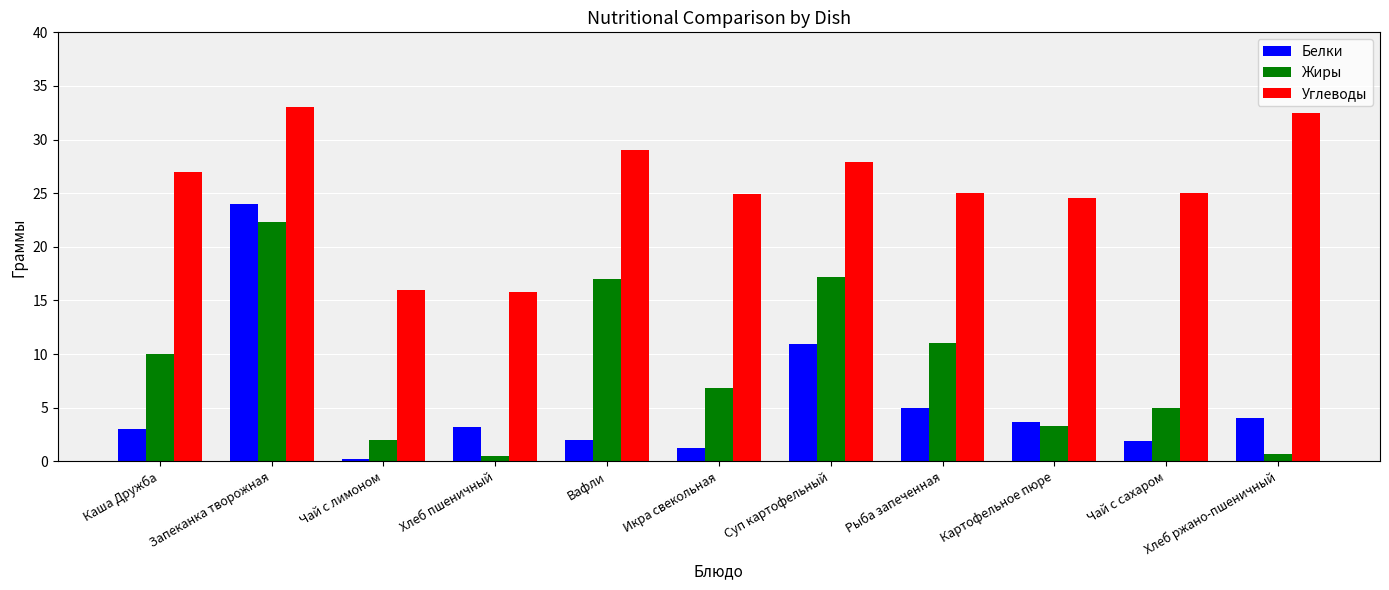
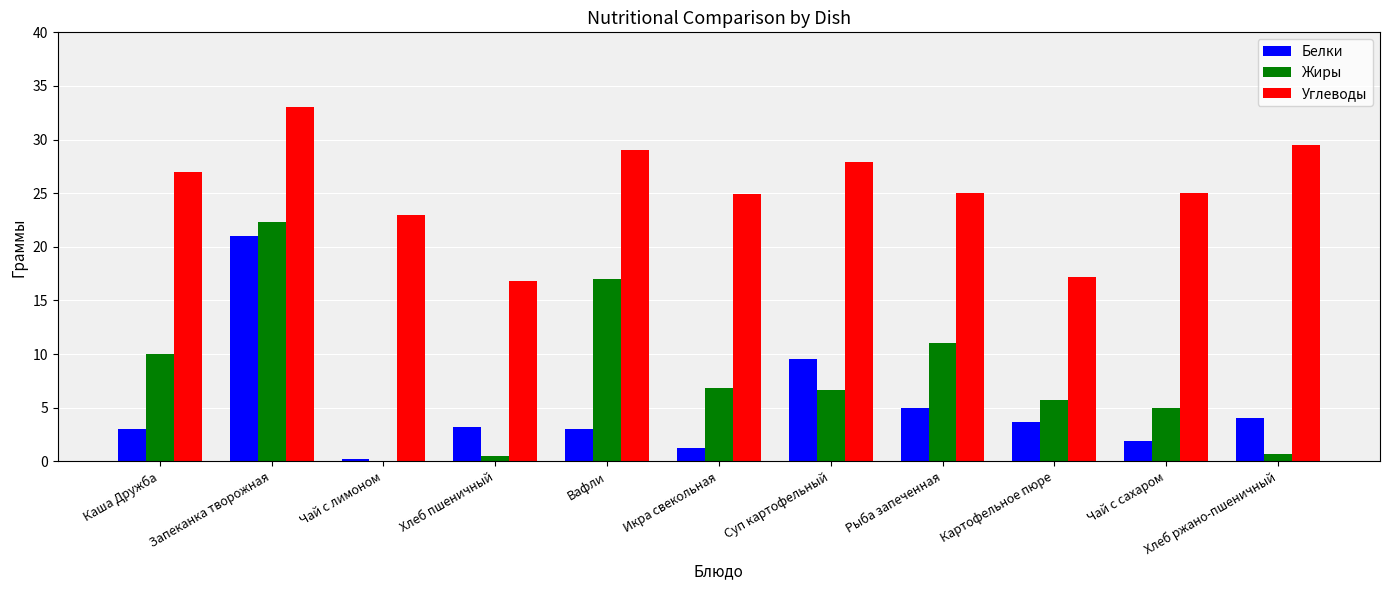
  {
    "Белки": {
      "Каша Дружба": 3.0,
-     "Запеканка творожная": 24,
+     "Запеканка творожная": 21,
      "Хлеб пшеничный": 3.2,
-     "Вафли": 2,
+     "Вафли": 3,
      "Икра свекольная": 1.2,
-     "Суп картофельный": 10.9,
+     "Суп картофельный": 9.5,
      "Рыба запеченная": 5.0,
      "Картофельное пюре": 3.7,
      "Чай с сахаром": 1.9,
      "Хлеб ржано-пшеничный": 4.1
    },
    "Жиры": {
      "Каша Дружба": 10.0,
      "Запеканка творожная": 22.3,
-     "Чай с лимоном": 2,
+     "Чай с лимоном": 0,
      "Хлеб пшеничный": 0.5,
      "Вафли": 17.0,
      "Икра свекольная": 6.8,
-     "Суп картофельный": 17.2,
+     "Суп картофельный": 6.7,
      "Рыба запеченная": 11.0,
-     "Картофельное пюре": 3.3,
+     "Картофельное пюре": 5.8,
      "Чай с сахаром": 5.0,
      "Хлеб ржано-пшеничный": 0.7
    },
    "Углеводы": {
      "Каша Дружба": 27.0,
      "Запеканка творожная": 33.0,
-     "Чай с лимоном": 16,
-     "Хлеб пшеничный": 15.8,
+     "Чай с лимоном": 23,
+     "Хлеб пшеничный": 16.8,
      "Вафли": 29.0,
      "Икра свекольная": 24.9,
      "Суп картофельный": 27.9,
      "Рыба запеченная": 25.0,
-     "Картофельное пюре": 24.5,
+     "Картофельное пюре": 17.2,
      "Чай с сахаром": 25.0,
-     "Хлеб ржано-пшеничный": 32.5
+     "Хлеб ржано-пшеничный": 29.5
    }
  }
